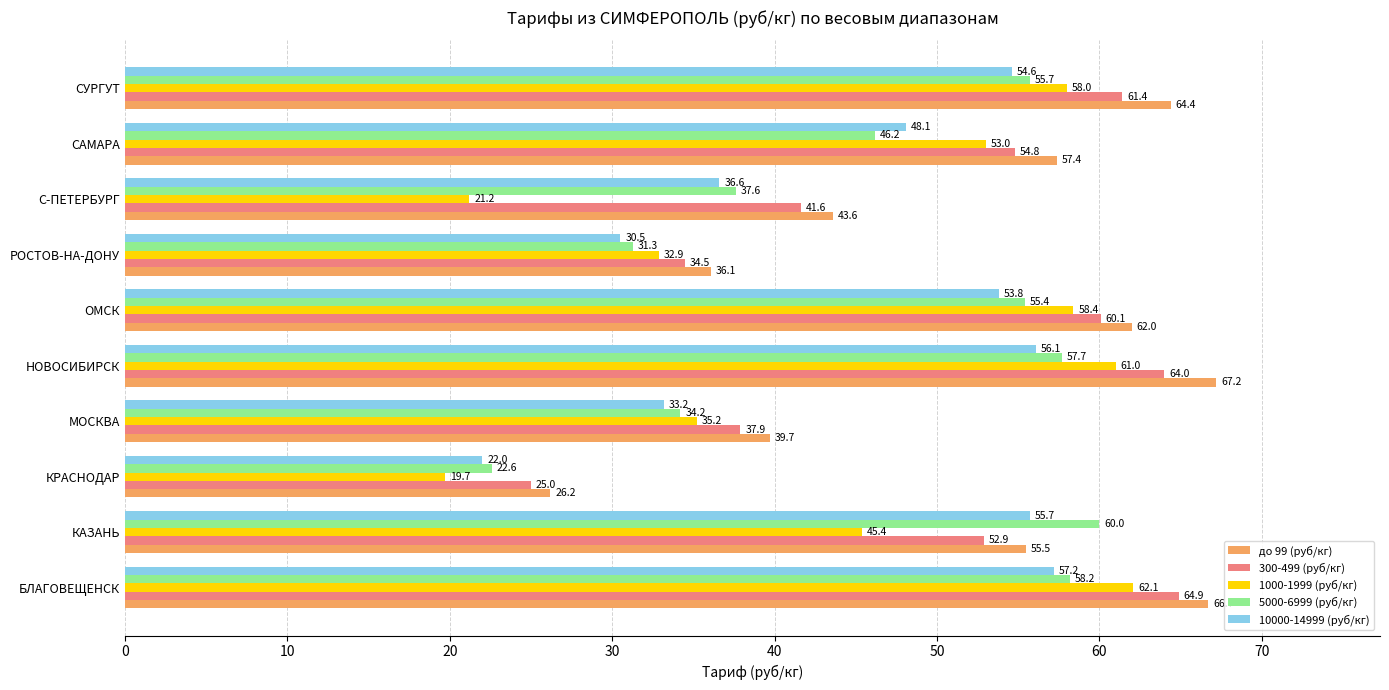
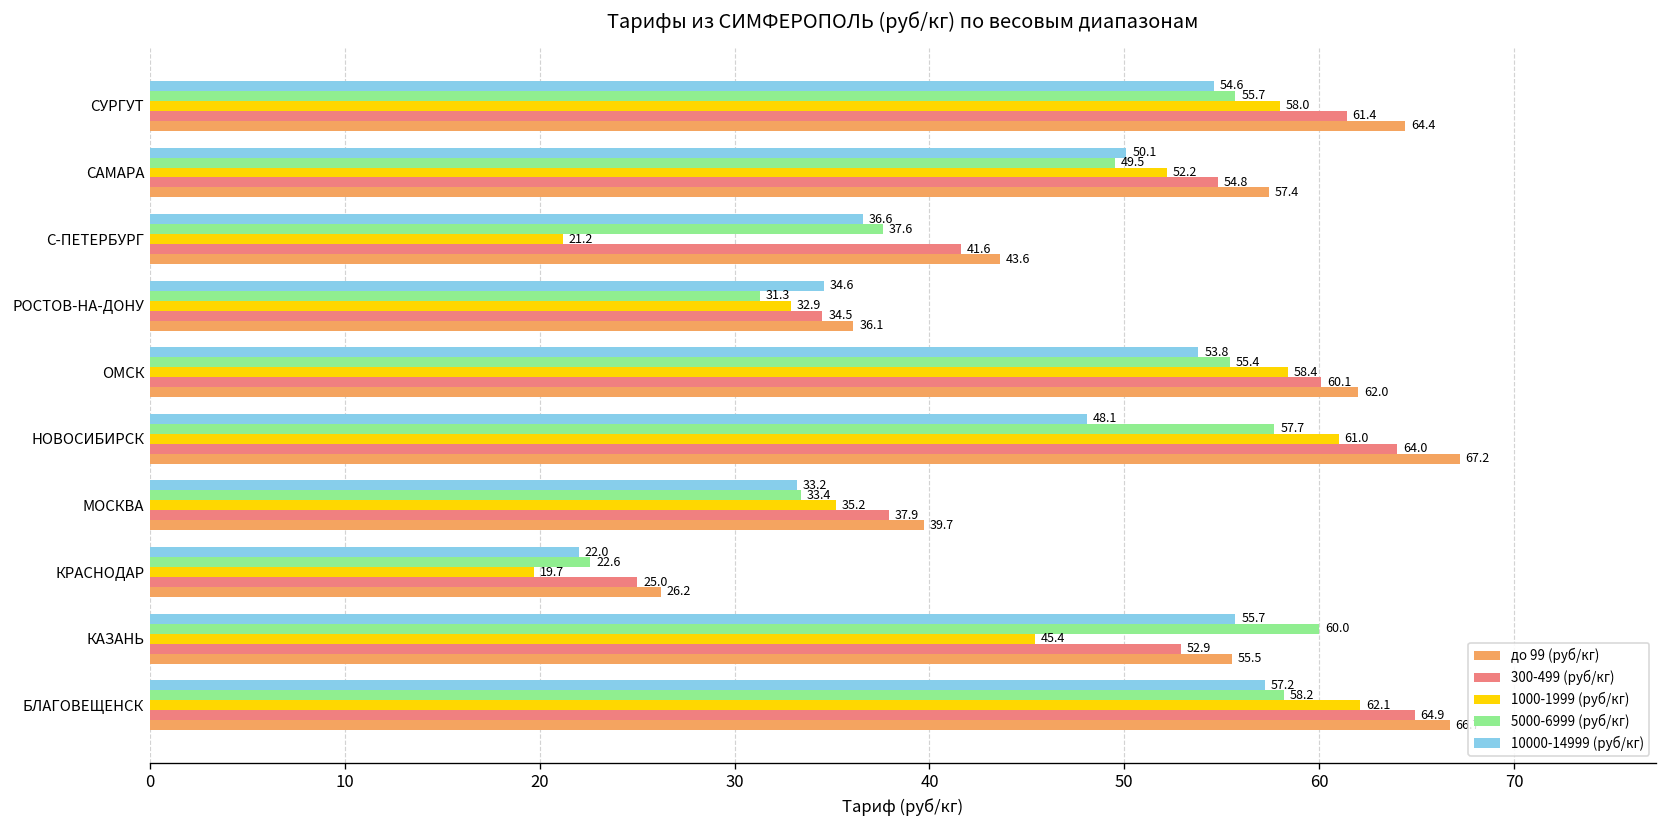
  {
    "1000-1999 (руб/кг)": {
      "СУРГУТ": 58.0,
-     "САМАРА": 53.0,
+     "САМАРА": 52.2,
      "С-ПЕТЕРБУРГ": 21.2,
      "РОСТОВ-НА-ДОНУ": 32.9,
      "ОМСК": 58.4,
      "НОВОСИБИРСК": 61.0,
      "МОСКВА": 35.2,
      "КРАСНОДАР": 19.7,
      "КАЗАНЬ": 45.4,
      "БЛАГОВЕЩЕНСК": 62.1
    },
    "5000-6999 (руб/кг)": {
      "СУРГУТ": 55.7,
-     "САМАРА": 46.2,
+     "САМАРА": 49.5,
      "С-ПЕТЕРБУРГ": 37.6,
      "РОСТОВ-НА-ДОНУ": 31.3,
      "ОМСК": 55.4,
      "НОВОСИБИРСК": 57.7,
-     "МОСКВА": 34.2,
+     "МОСКВА": 33.4,
      "КРАСНОДАР": 22.6,
      "КАЗАНЬ": 60.0,
      "БЛАГОВЕЩЕНСК": 58.2
    },
    "10000-14999 (руб/кг)": {
      "СУРГУТ": 54.6,
-     "САМАРА": 48.1,
+     "САМАРА": 50.1,
      "С-ПЕТЕРБУРГ": 36.6,
-     "РОСТОВ-НА-ДОНУ": 30.5,
+     "РОСТОВ-НА-ДОНУ": 34.6,
      "ОМСК": 53.8,
-     "НОВОСИБИРСК": 56.1,
+     "НОВОСИБИРСК": 48.1,
      "МОСКВА": 33.2,
      "КРАСНОДАР": 22.0,
      "КАЗАНЬ": 55.7,
      "БЛАГОВЕЩЕНСК": 57.2
    }
  }
